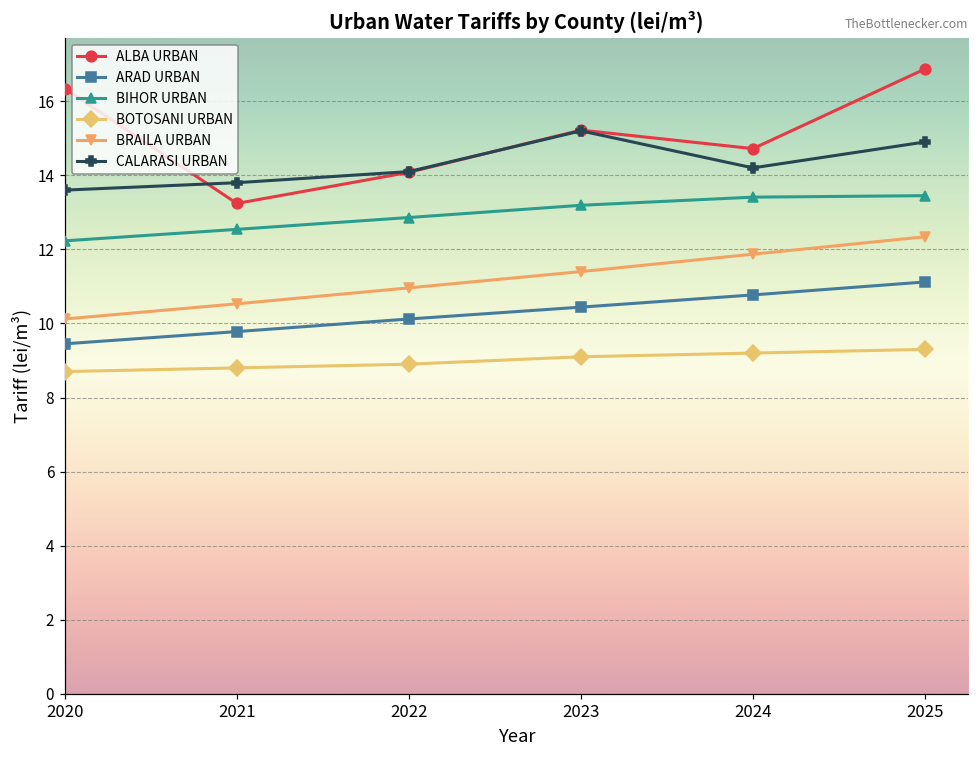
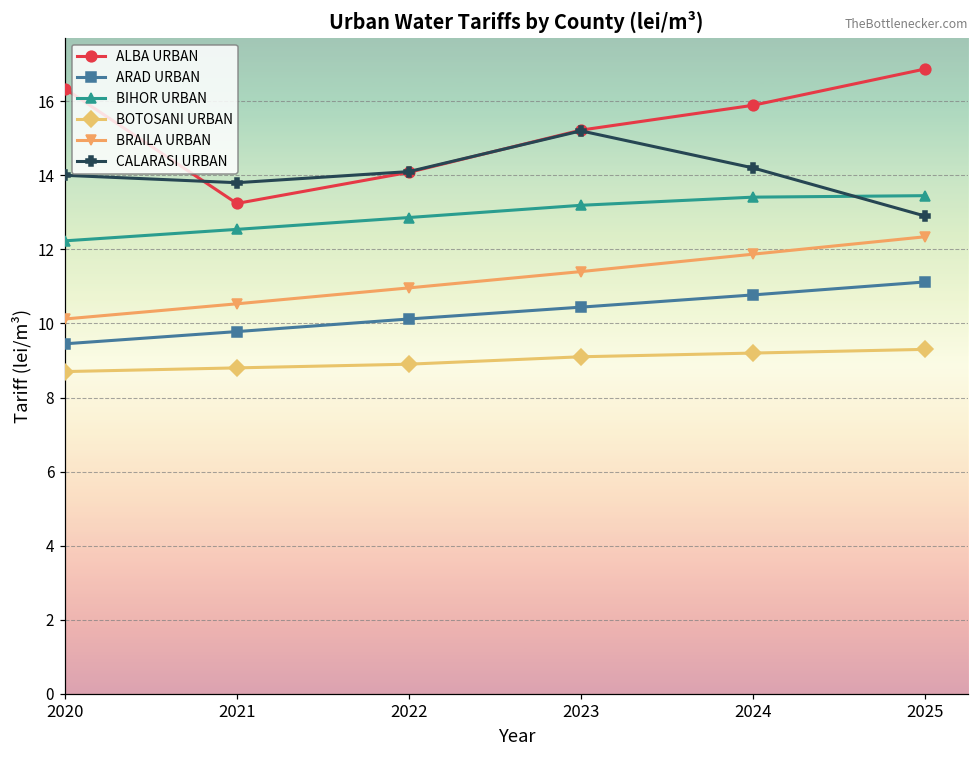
  {
    "ALBA URBAN": {
      "2020": 16.3,
      "2021": 13.2,
-     "2024": 14.7,
+     "2024": 15.9,
      "2025": 16.9
    },
    "CALARASI URBAN": {
-     "2020": 13.6,
+     "2020": 14.0,
      "2021": 13.8,
      "2024": 14.2,
-     "2025": 14.9
+     "2025": 12.9
    }
  }
